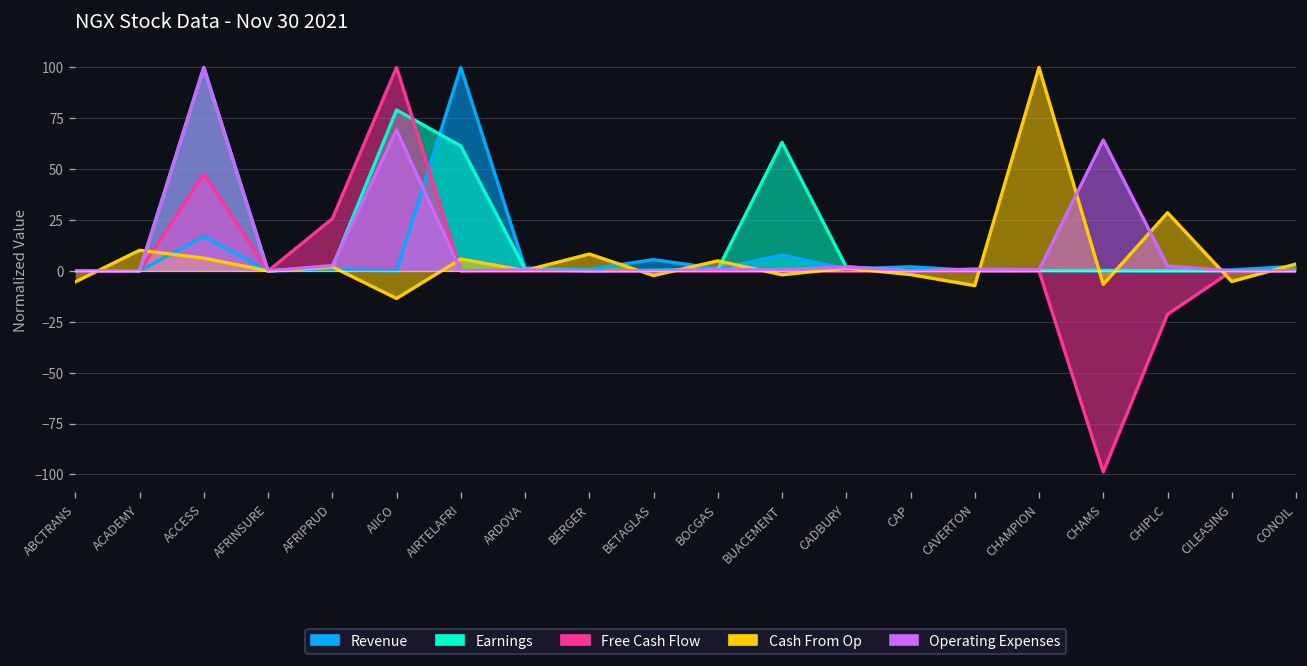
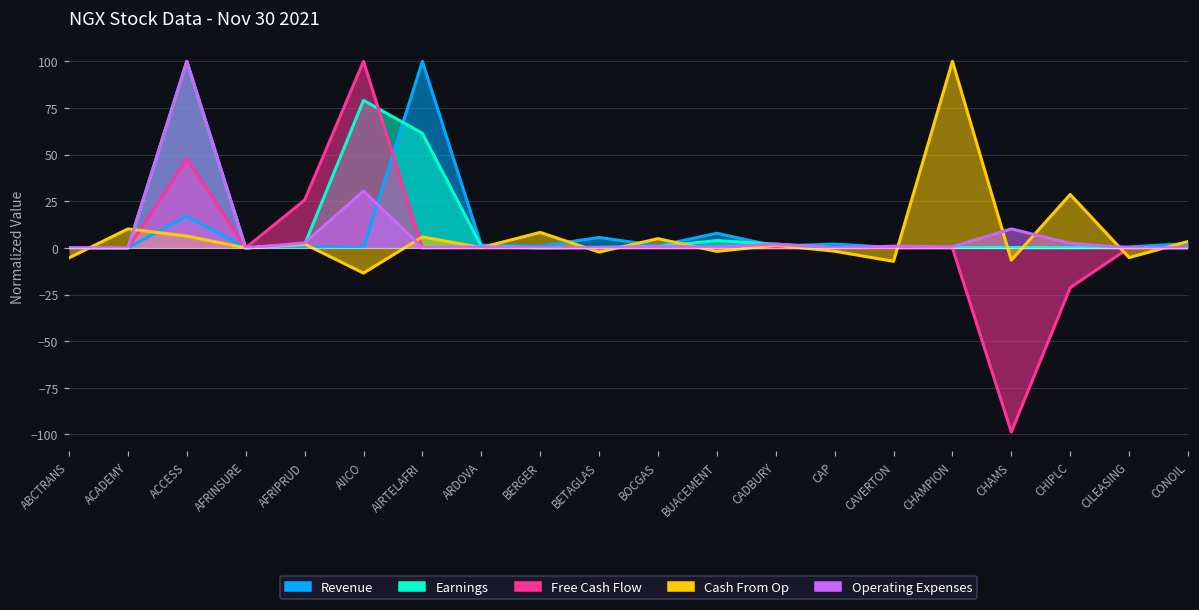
  {
    "Revenue": {
      "ACCESS": 17,
      "AIRTELAFRI": 100,
      "BETAGLAS": 6,
      "BUACEMENT": 8,
      "CAP": 2
    },
    "Earnings": {
      "AIICO": 79,
      "AIRTELAFRI": 61,
-     "BUACEMENT": 63
+     "BUACEMENT": 4
    },
    "Operating Expenses": {
-     "AIICO": 69,
-     "CHAMS": 64,
+     "AIICO": 30,
+     "CHAMS": 10,
      "CHIPLC": 2
    }
  }
